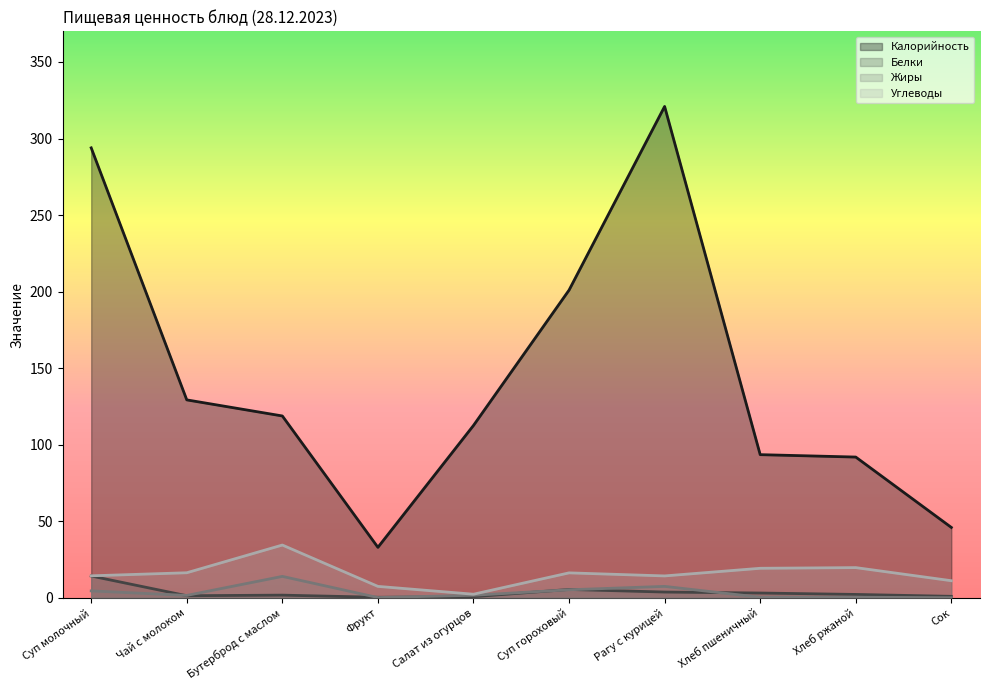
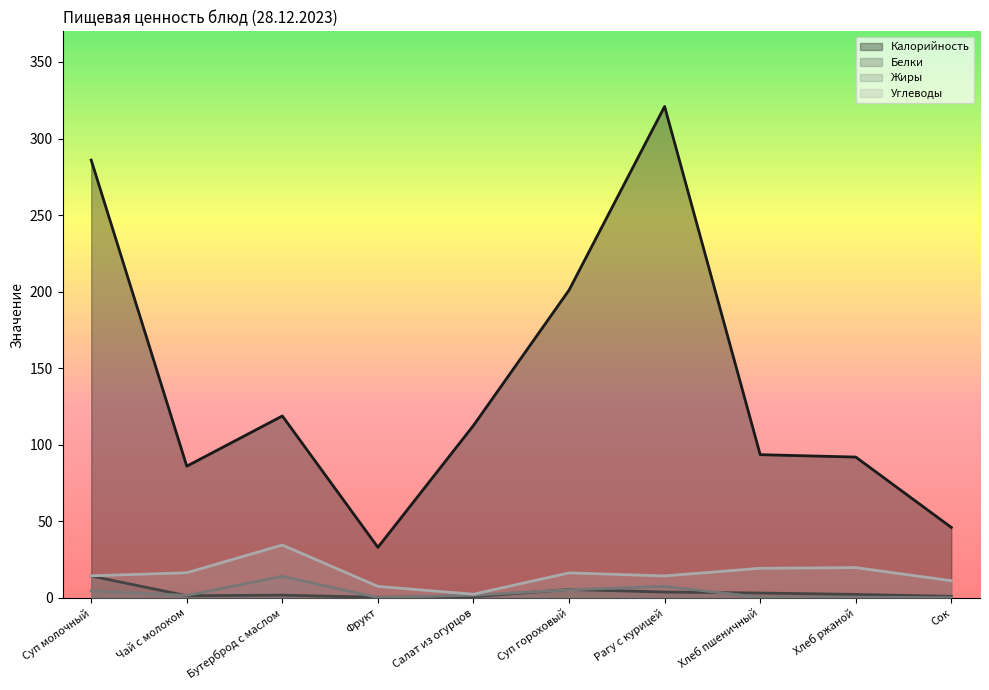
  {
    "Калорийность": {
-     "Суп молочный": 294,
-     "Чай с молоком": 129,
+     "Суп молочный": 286,
+     "Чай с молоком": 86,
      "Бутерброд с маслом": 119,
      "Фрукт": 33,
      "Салат из огурцов": 113,
      "Суп гороховый": 201,
      "Рагу с курицей": 321,
      "Хлеб пшеничный": 94,
      "Хлеб ржаной": 92,
      "Сок": 46
    }
  }
